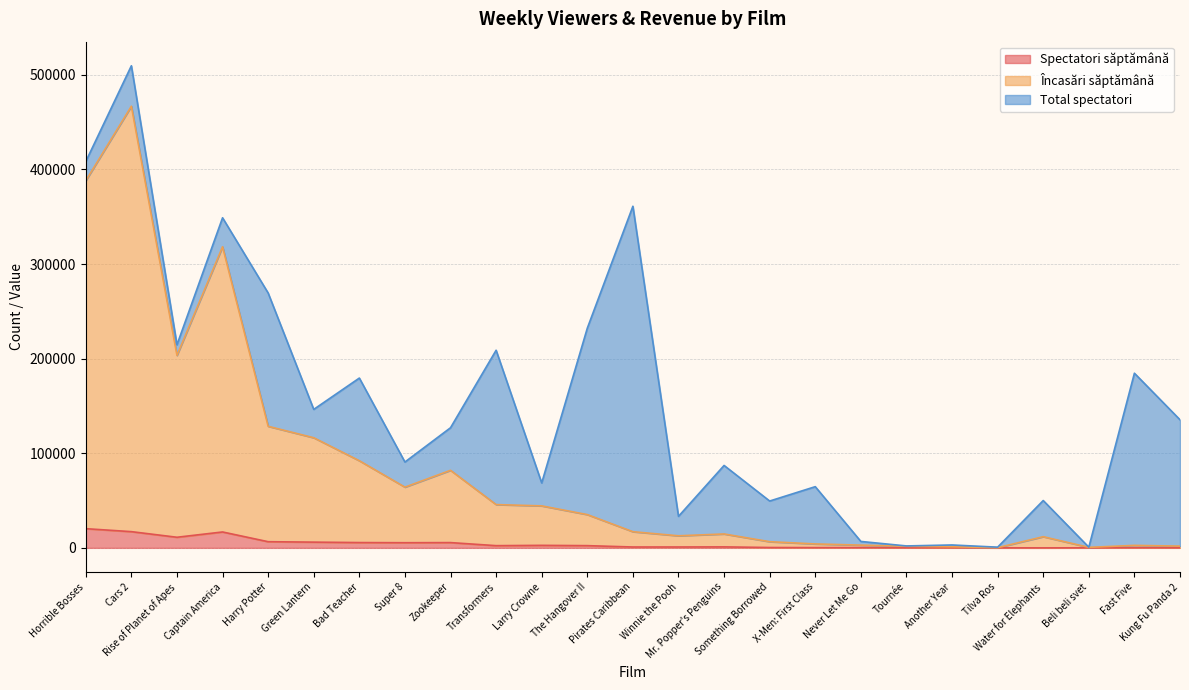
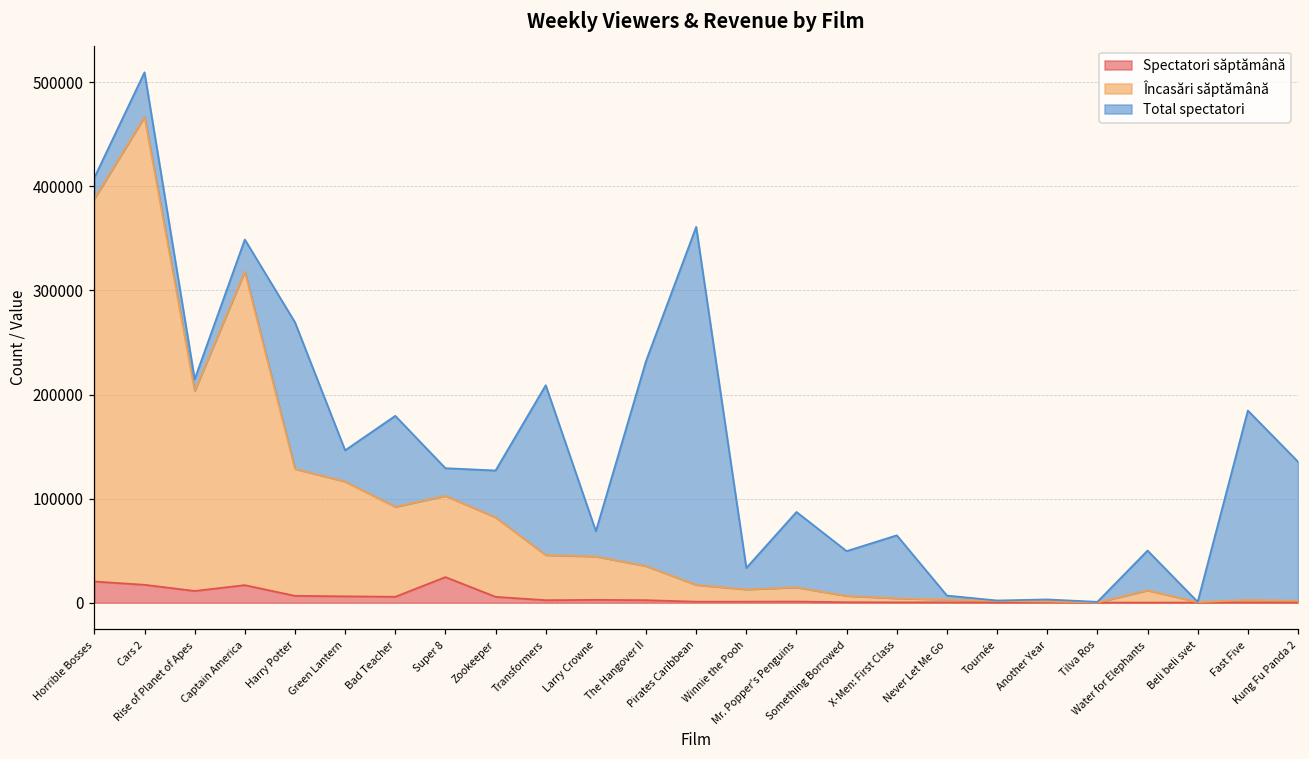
  {
    "Spectatori săptămână": {
      "Horrible Bosses": 20000,
      "Cars 2": 20000,
      "Rise of Planet of Apes": 10000,
      "Captain America": 20000,
      "Harry Potter": 10000,
      "Green Lantern": 10000,
      "Bad Teacher": 10000,
-     "Super 8": 10000,
+     "Super 8": 20000,
      "Zookeeper": 10000,
      "Transformers": 0,
      "Larry Crowne": 0,
      "The Hangover II": 0,
      "Pirates Caribbean": 0,
      "Winnie the Pooh": 0,
      "Mr. Popper's Penguins": 0,
      "Something Borrowed": 0,
      "X-Men: First Class": 0,
      "Water for Elephants": 0
    },
    "Încasări săptămână": {
      "Horrible Bosses": 370000,
      "Cars 2": 450000,
      "Rise of Planet of Apes": 190000,
      "Captain America": 300000,
      "Harry Potter": 120000,
      "Green Lantern": 110000,
      "Bad Teacher": 90000,
-     "Super 8": 60000,
+     "Super 8": 80000,
      "Zookeeper": 80000,
      "Transformers": 40000,
      "Larry Crowne": 40000,
      "The Hangover II": 30000,
      "Pirates Caribbean": 20000,
      "Winnie the Pooh": 10000,
      "Mr. Popper's Penguins": 10000,
      "Something Borrowed": 10000,
      "X-Men: First Class": 0,
      "Water for Elephants": 10000
    },
    "Total spectatori": {
      "Horrible Bosses": 20000,
      "Cars 2": 40000,
      "Rise of Planet of Apes": 10000,
      "Captain America": 30000,
      "Harry Potter": 140000,
      "Green Lantern": 30000,
      "Bad Teacher": 90000,
      "Super 8": 30000,
      "Zookeeper": 50000,
      "Transformers": 160000,
      "Larry Crowne": 20000,
      "The Hangover II": 200000,
      "Pirates Caribbean": 340000,
      "Winnie the Pooh": 20000,
      "Mr. Popper's Penguins": 70000,
      "Something Borrowed": 40000,
      "X-Men: First Class": 60000,
      "Never Let Me Go": 0,
      "Water for Elephants": 40000,
      "Fast Five": 180000,
      "Kung Fu Panda 2": 130000
    }
  }
